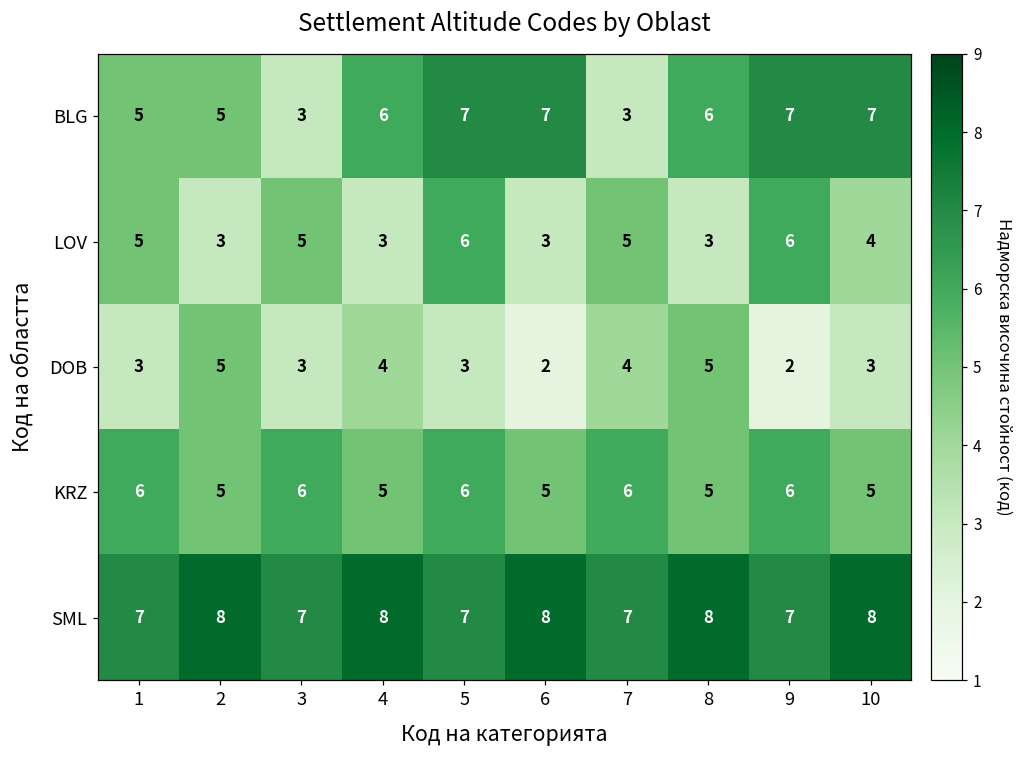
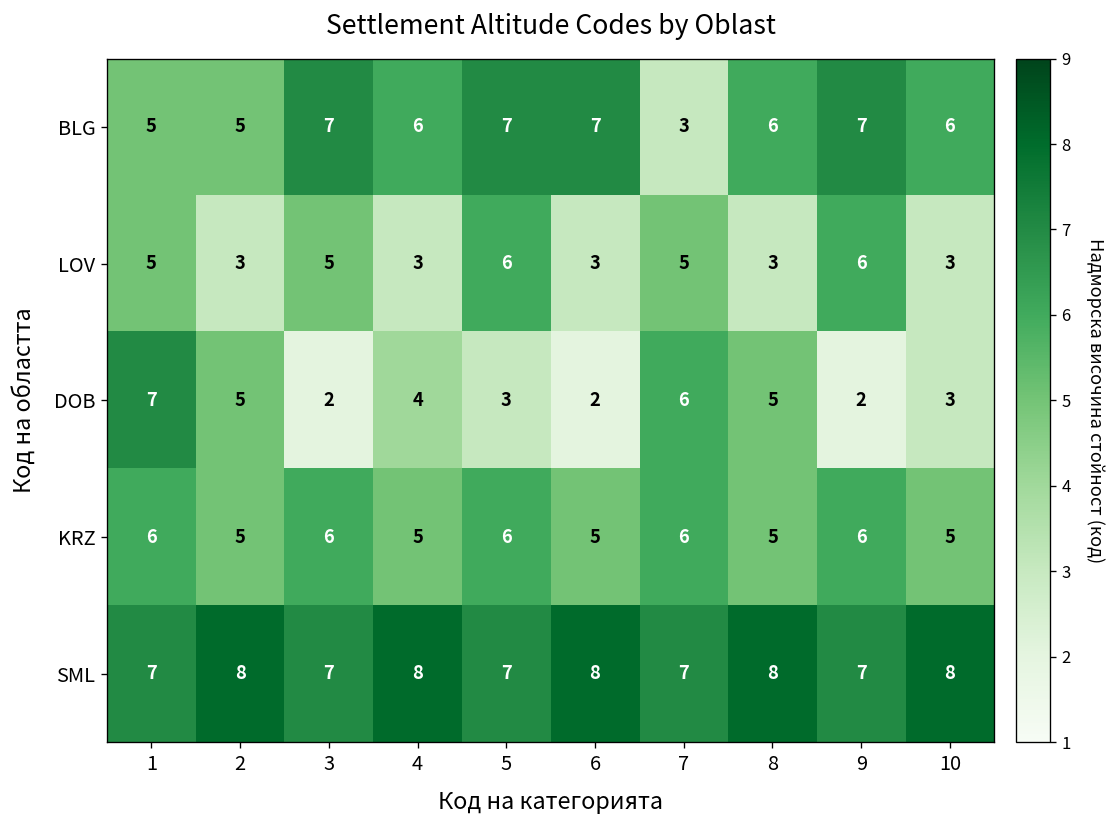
  {
    "BLG": {
      "1": 5,
      "2": 5,
-     "3": 3,
+     "3": 7,
      "4": 6,
      "5": 7,
      "6": 7,
      "7": 3,
      "8": 6,
      "9": 7,
-     "10": 7
+     "10": 6
    },
    "LOV": {
      "1": 5,
      "2": 3,
      "3": 5,
      "4": 3,
      "5": 6,
      "6": 3,
      "7": 5,
      "8": 3,
      "9": 6,
-     "10": 4
+     "10": 3
    },
    "DOB": {
-     "1": 3,
+     "1": 7,
      "2": 5,
-     "3": 3,
+     "3": 2,
      "4": 4,
      "5": 3,
      "6": 2,
-     "7": 4,
+     "7": 6,
      "8": 5,
      "9": 2,
      "10": 3
    },
    "KRZ": {
      "1": 6,
      "2": 5,
      "3": 6,
      "4": 5,
      "5": 6,
      "6": 5,
      "7": 6,
      "8": 5,
      "9": 6,
      "10": 5
    },
    "SML": {
      "1": 7,
      "2": 8,
      "3": 7,
      "4": 8,
      "5": 7,
      "6": 8,
      "7": 7,
      "8": 8,
      "9": 7,
      "10": 8
    }
  }
